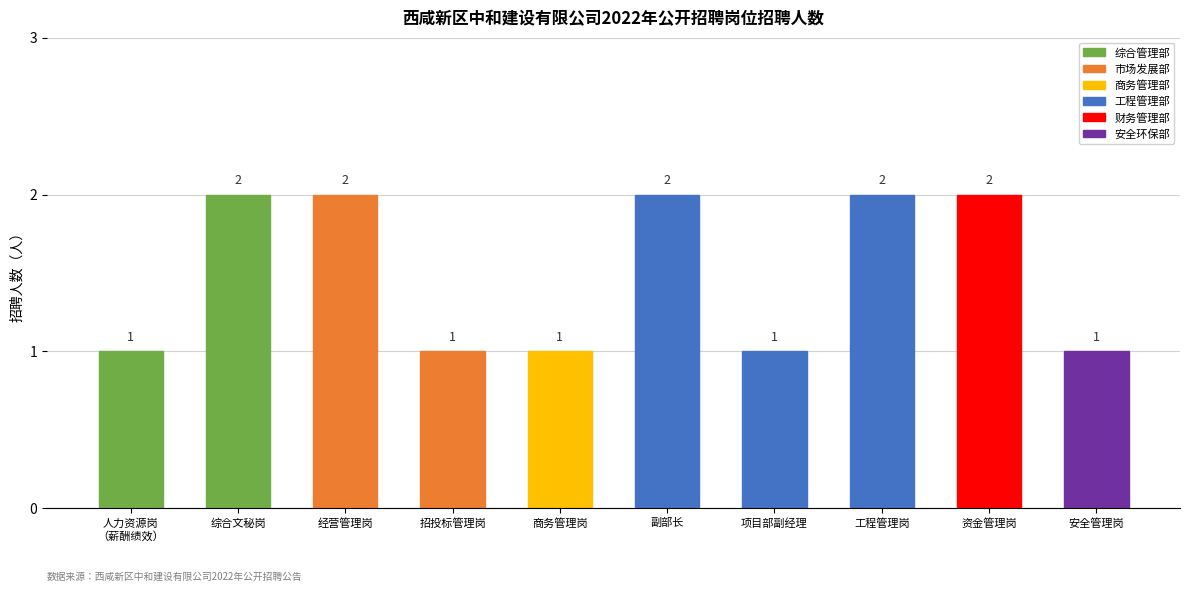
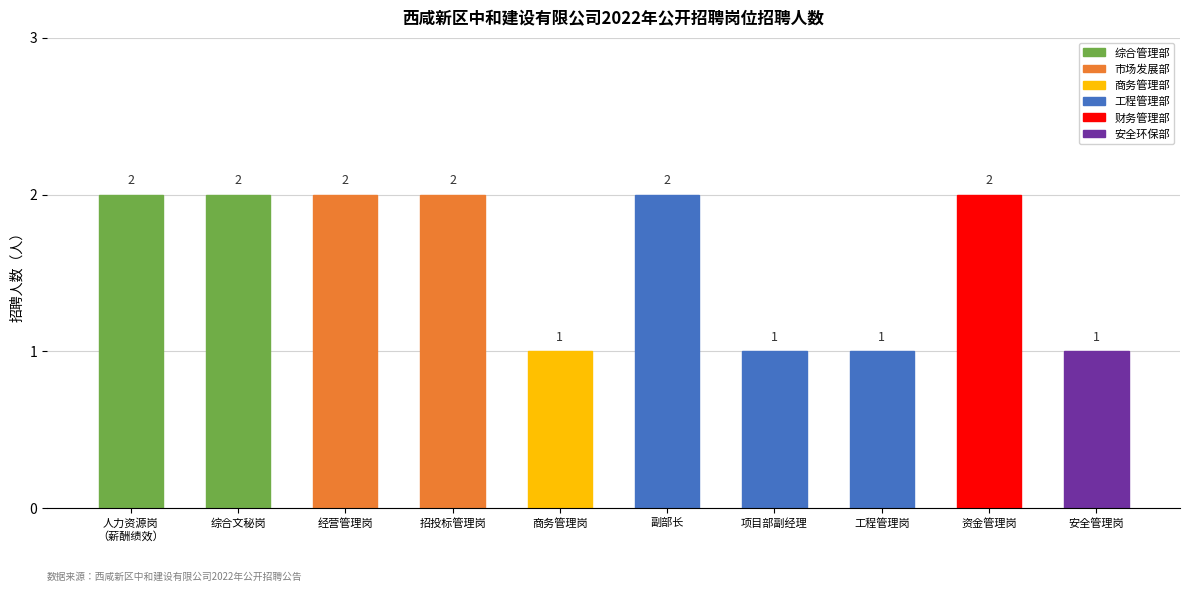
  {
-   "人力资源岗 （薪酬绩效）": 1,
+   "人力资源岗 （薪酬绩效）": 2,
    "综合文秘岗": 2,
    "经营管理岗": 2,
-   "招投标管理岗": 1,
+   "招投标管理岗": 2,
    "商务管理岗": 1,
    "副部长": 2,
    "项目部副经理": 1,
-   "工程管理岗": 2,
+   "工程管理岗": 1,
    "资金管理岗": 2,
    "安全管理岗": 1
  }
